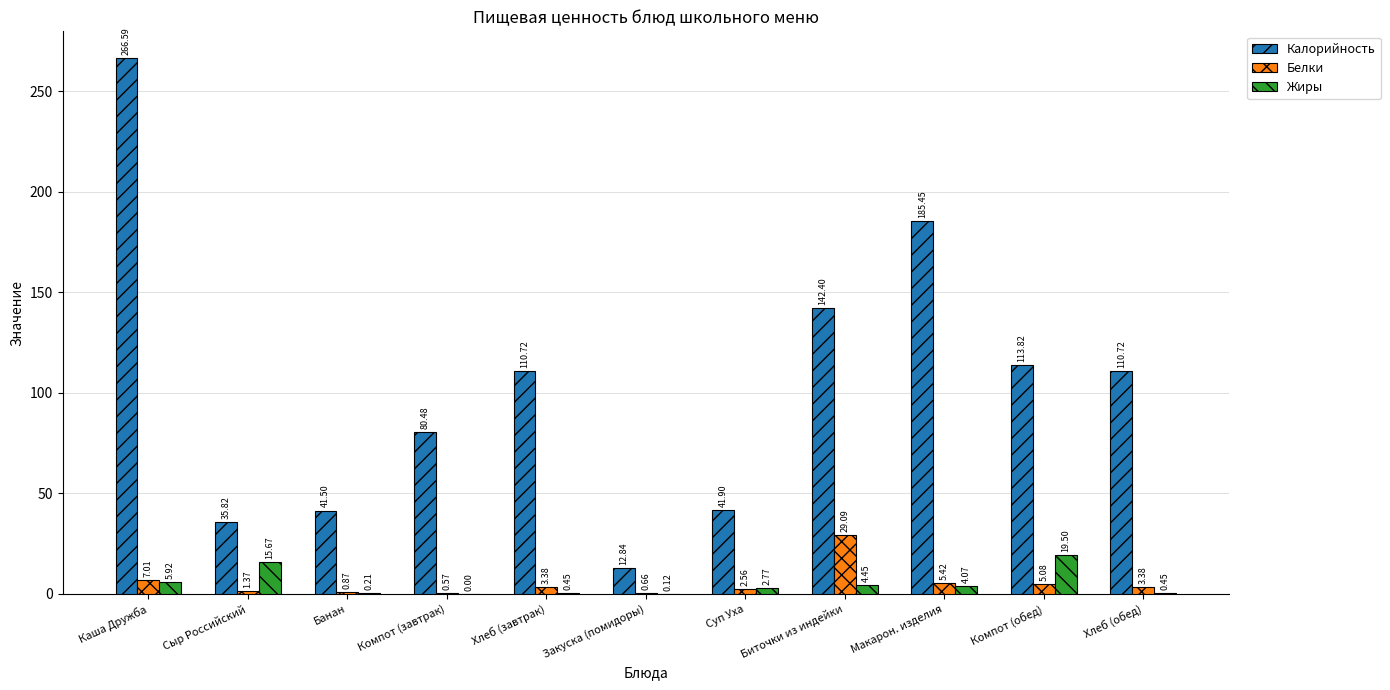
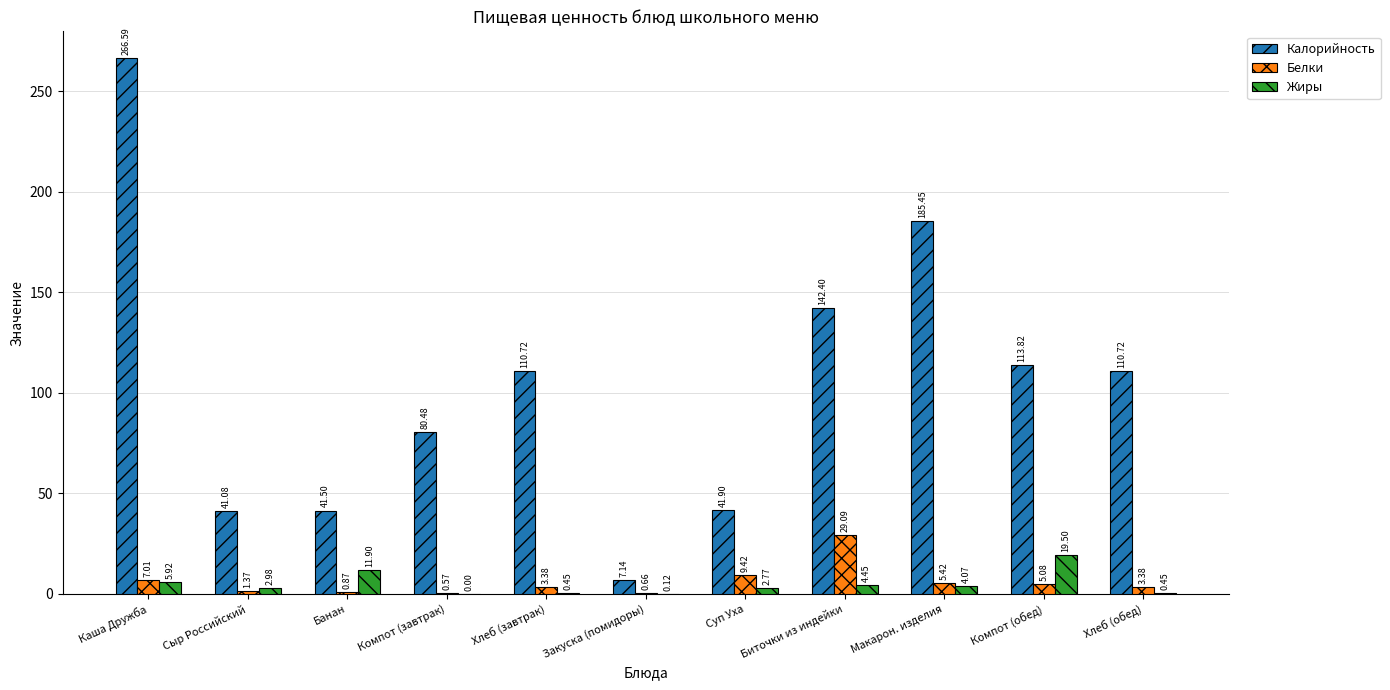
  {
    "Калорийность": {
      "Каша Дружба": 266.59,
-     "Сыр Российский": 35.82,
+     "Сыр Российский": 41.08,
      "Банан": 41.50,
      "Компот (завтрак)": 80.48,
      "Хлеб (завтрак)": 110.72,
-     "Закуска (помидоры)": 12.84,
+     "Закуска (помидоры)": 7.14,
      "Суп Уха": 41.90,
      "Биточки из индейки": 142.40,
      "Макарон. изделия": 185.45,
      "Компот (обед)": 113.82,
      "Хлеб (обед)": 110.72
    },
    "Белки": {
      "Каша Дружба": 7.01,
      "Сыр Российский": 1.37,
      "Банан": 0.87,
      "Компот (завтрак)": 0.57,
      "Хлеб (завтрак)": 3.38,
      "Закуска (помидоры)": 0.66,
-     "Суп Уха": 2.56,
+     "Суп Уха": 9.42,
      "Биточки из индейки": 29.09,
      "Макарон. изделия": 5.42,
      "Компот (обед)": 5.08,
      "Хлеб (обед)": 3.38
    },
    "Жиры": {
      "Каша Дружба": 5.92,
-     "Сыр Российский": 15.67,
-     "Банан": 0.21,
+     "Сыр Российский": 2.98,
+     "Банан": 11.90,
      "Компот (завтрак)": 0.00,
      "Хлеб (завтрак)": 0.45,
      "Закуска (помидоры)": 0.12,
      "Суп Уха": 2.77,
      "Биточки из индейки": 4.45,
      "Макарон. изделия": 4.07,
      "Компот (обед)": 19.50,
      "Хлеб (обед)": 0.45
    }
  }
